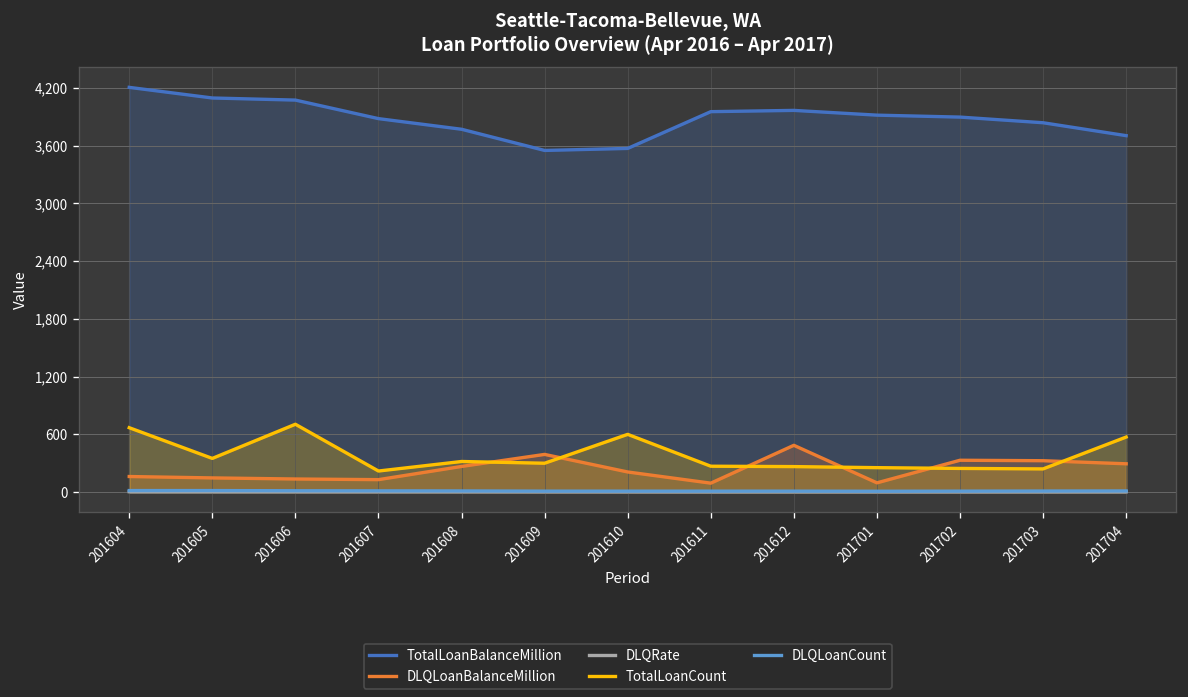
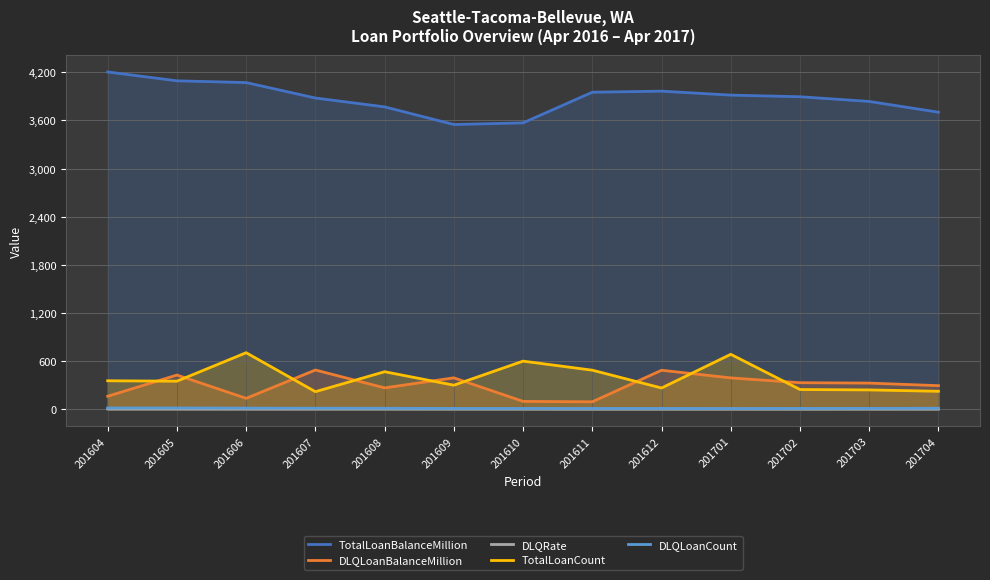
  {
    "DLQLoanBalanceMillion": {
      "201604": 200,
-     "201605": 100,
+     "201605": 400,
      "201606": 100,
-     "201607": 100,
+     "201607": 500,
      "201608": 300,
      "201609": 400,
-     "201610": 200,
+     "201610": 100,
      "201611": 100,
      "201612": 500,
-     "201701": 100,
+     "201701": 400,
      "201702": 300,
      "201703": 300,
      "201704": 300
    },
    "TotalLoanCount": {
-     "201604": 700,
+     "201604": 400,
      "201605": 400,
      "201606": 700,
      "201607": 200,
-     "201608": 300,
+     "201608": 500,
      "201609": 300,
      "201610": 600,
-     "201611": 300,
+     "201611": 500,
      "201612": 300,
-     "201701": 300,
+     "201701": 700,
      "201702": 200,
      "201703": 200,
-     "201704": 600
+     "201704": 200
    }
  }
